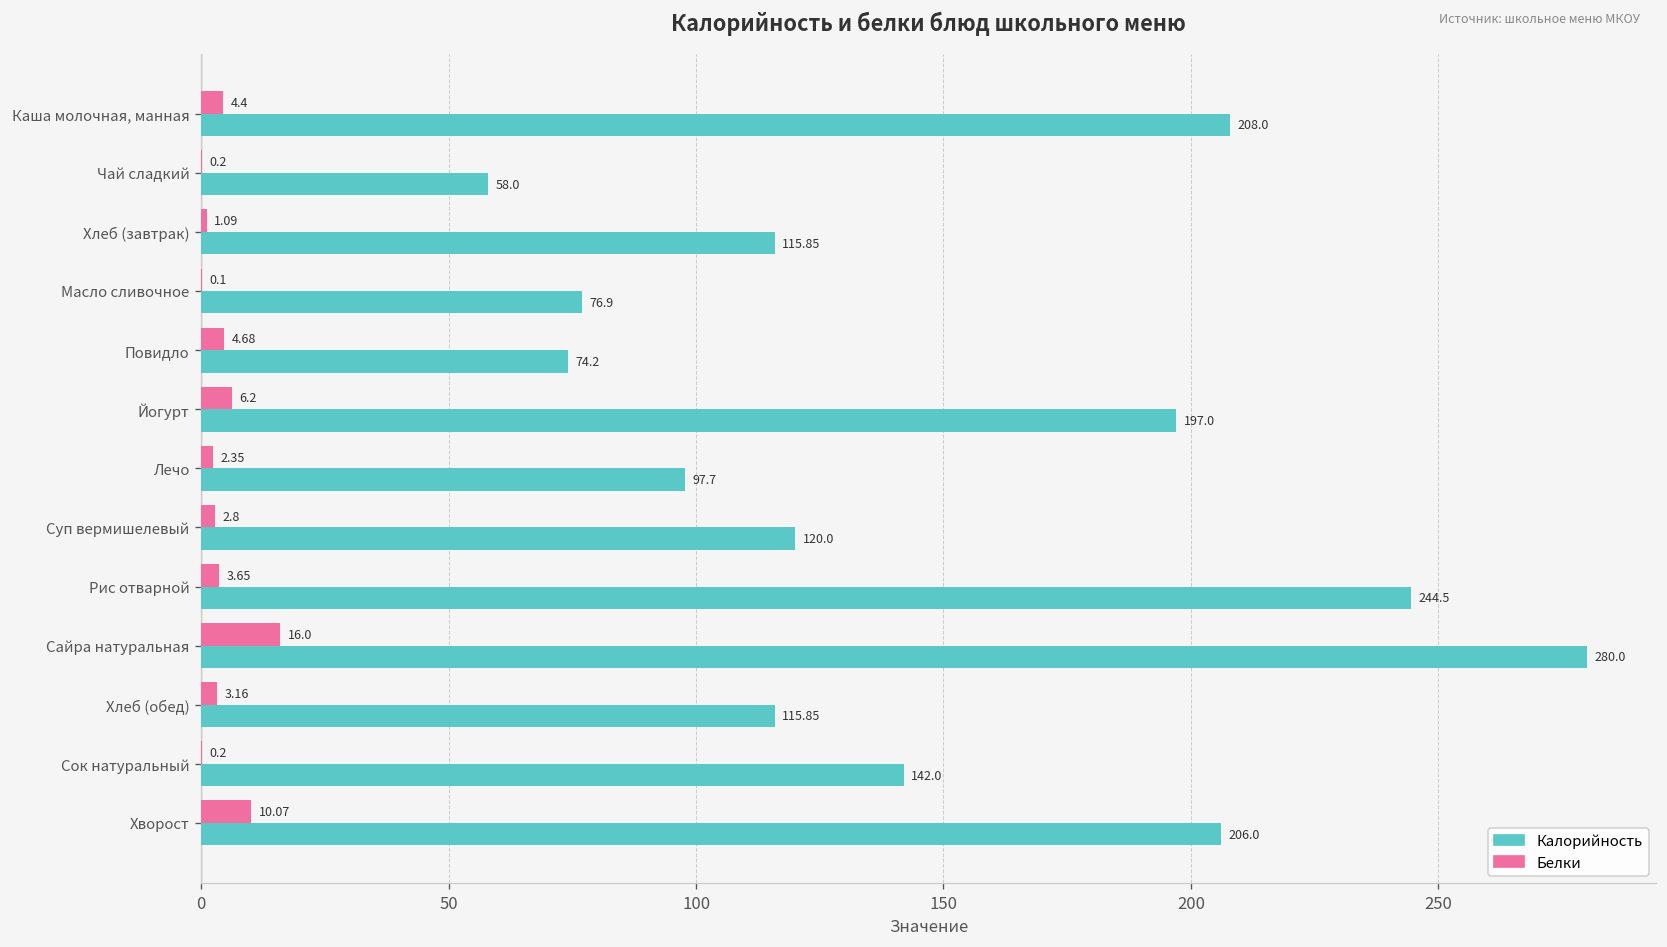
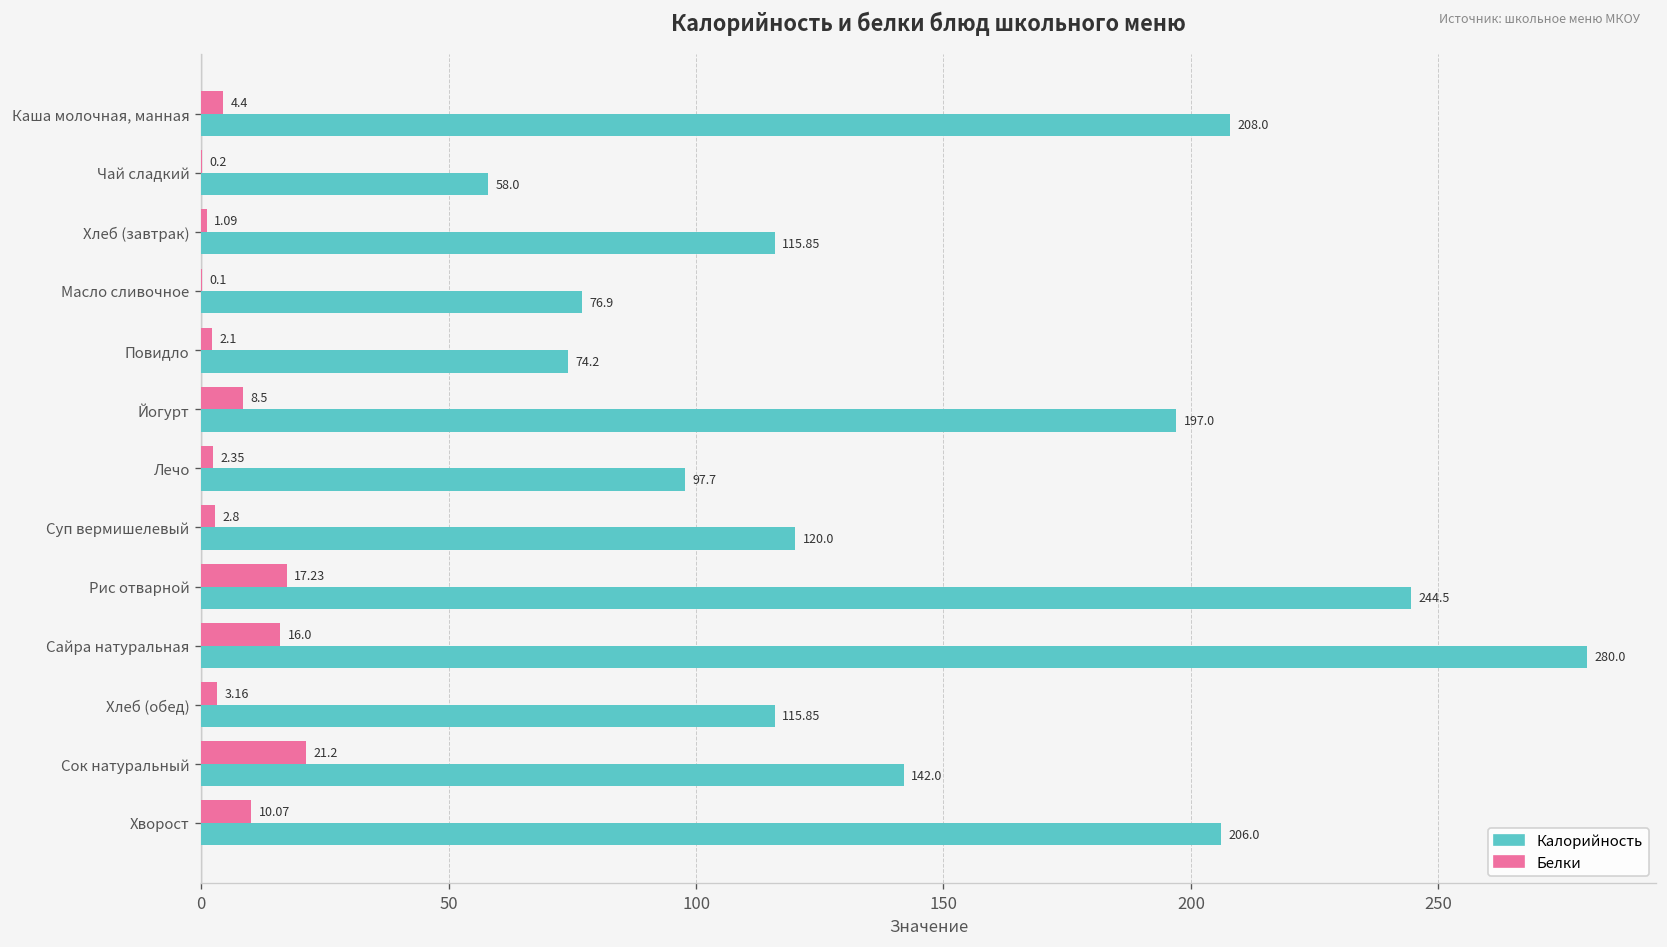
  {
    "Калорийность": {
      "Каша молочная, манная": 208.0,
      "Чай сладкий": 58.0,
      "Хлеб (завтрак)": 115.85,
      "Масло сливочное": 76.9,
      "Повидло": 74.2,
      "Йогурт": 197.0,
      "Лечо": 97.7,
      "Суп вермишелевый": 120.0,
      "Рис отварной": 244.5,
      "Сайра натуральная": 280.0,
      "Хлеб (обед)": 115.85,
      "Сок натуральный": 142.0,
      "Хворост": 206.0
    },
    "Белки": {
      "Каша молочная, манная": 4.4,
      "Чай сладкий": 0.2,
      "Хлеб (завтрак)": 1.09,
      "Масло сливочное": 0.1,
-     "Повидло": 4.68,
-     "Йогурт": 6.2,
+     "Повидло": 2.1,
+     "Йогурт": 8.5,
      "Лечо": 2.35,
      "Суп вермишелевый": 2.8,
-     "Рис отварной": 3.65,
+     "Рис отварной": 17.23,
      "Сайра натуральная": 16.0,
      "Хлеб (обед)": 3.16,
-     "Сок натуральный": 0.2,
+     "Сок натуральный": 21.2,
      "Хворост": 10.07
    }
  }
